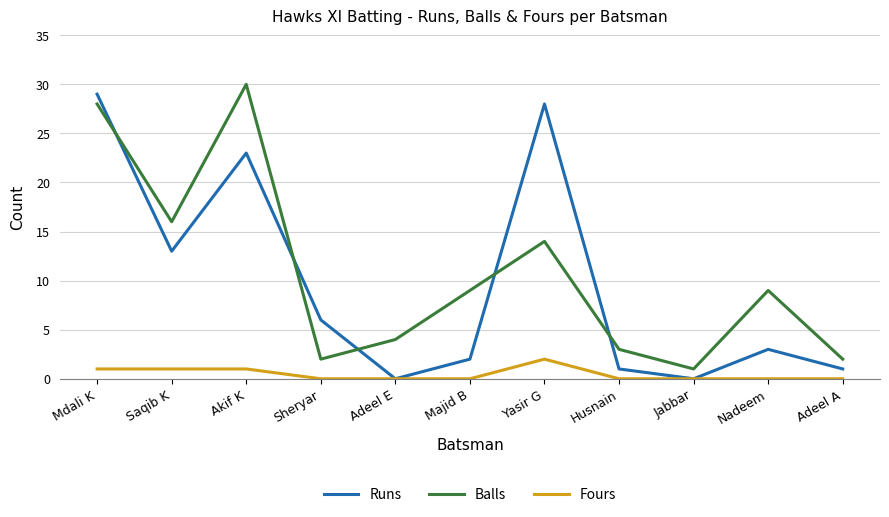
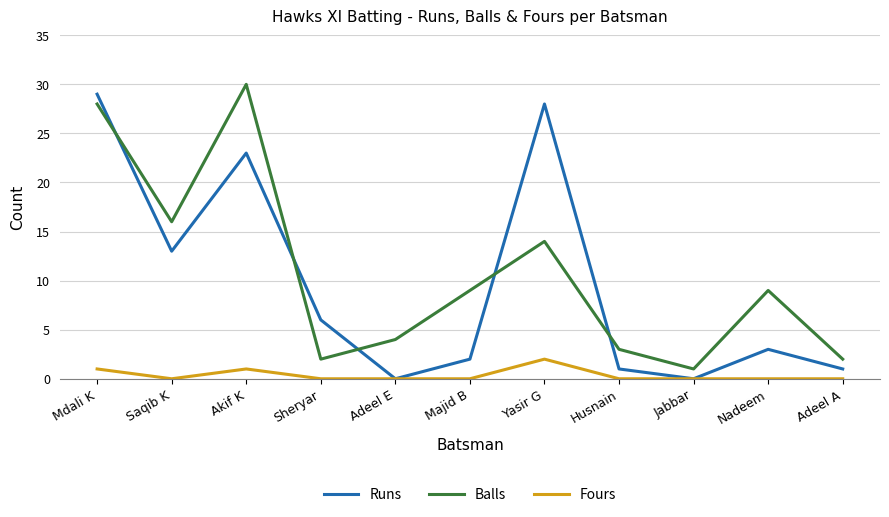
  {
    "Runs": {
      "Mdali K": 29,
      "Saqib K": 13,
      "Akif K": 23,
      "Sheryar": 6,
      "Majid B": 2,
      "Yasir G": 28,
      "Husnain": 1,
      "Nadeem": 3,
      "Adeel A": 1
    },
    "Balls": {
      "Mdali K": 28,
      "Saqib K": 16,
      "Akif K": 30,
      "Sheryar": 2,
      "Adeel E": 4,
      "Majid B": 9,
      "Yasir G": 14,
      "Husnain": 3,
      "Jabbar": 1,
      "Nadeem": 9,
      "Adeel A": 2
    },
    "Fours": {
      "Mdali K": 1,
-     "Saqib K": 1,
+     "Saqib K": 0,
      "Akif K": 1,
      "Sheryar": 0,
      "Majid B": 0,
      "Yasir G": 2,
      "Husnain": 0,
      "Nadeem": 0,
      "Adeel A": 0
    }
  }
